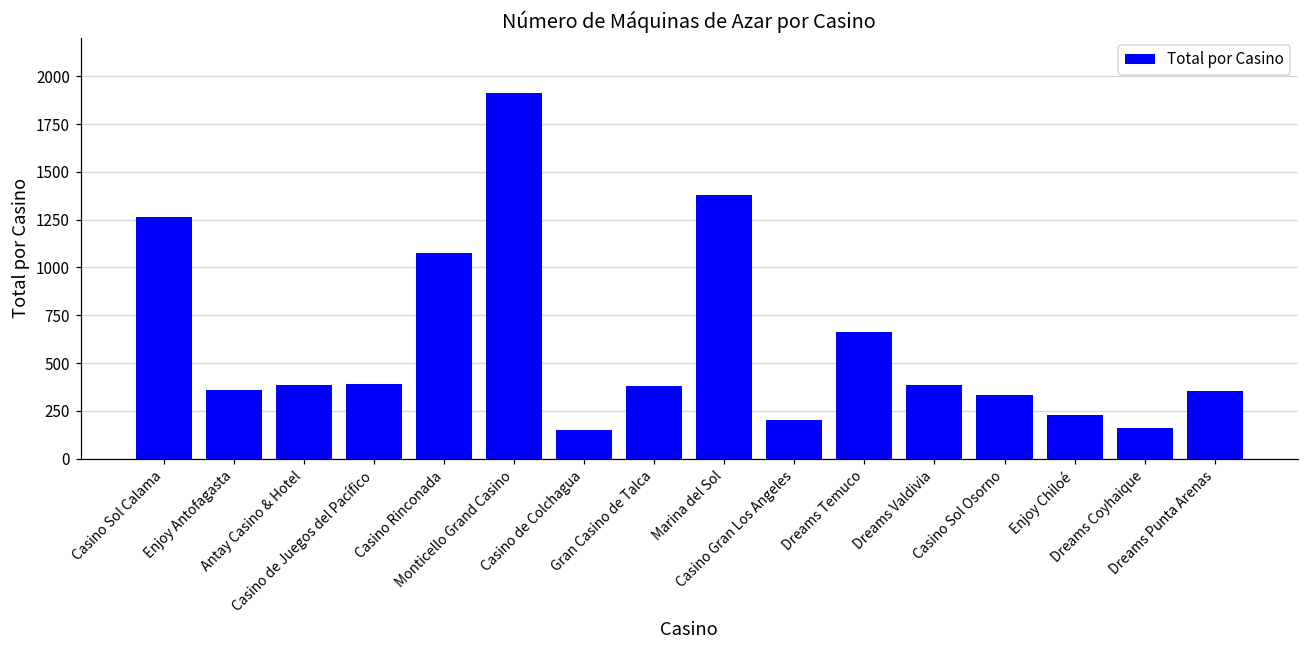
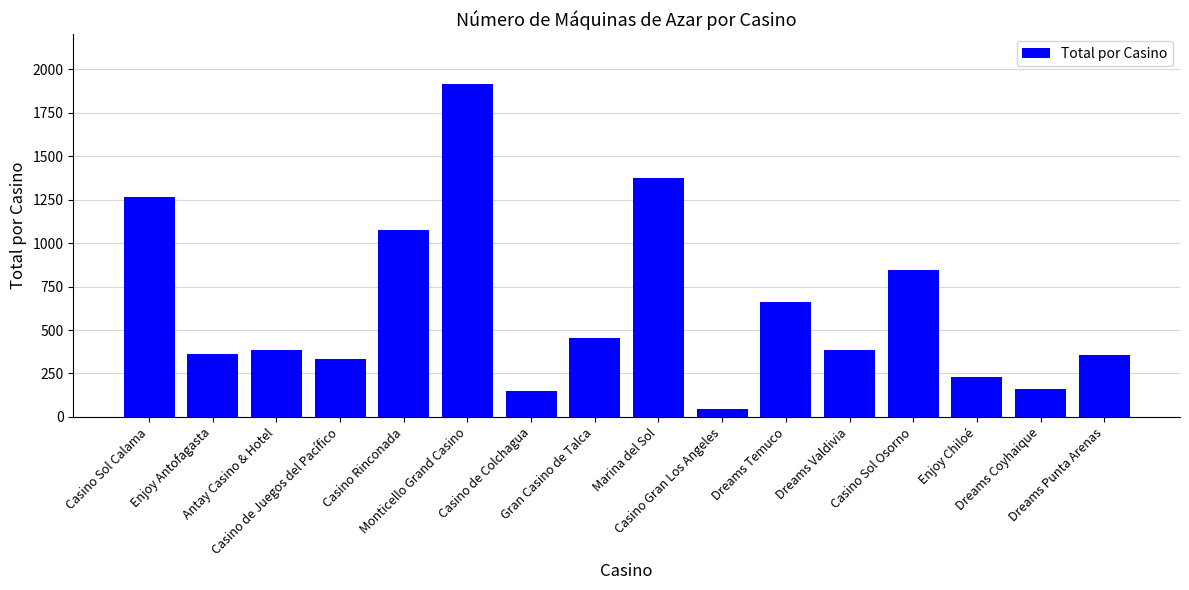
  {
    "Casino Sol Calama": 1270,
    "Enjoy Antofagasta": 360,
    "Antay Casino & Hotel": 390,
-   "Casino de Juegos del Pacífico": 390,
+   "Casino de Juegos del Pacífico": 340,
    "Casino Rinconada": 1080,
    "Monticello Grand Casino": 1920,
    "Casino de Colchagua": 150,
-   "Gran Casino de Talca": 380,
+   "Gran Casino de Talca": 450,
    "Marina del Sol": 1380,
-   "Casino Gran Los Angeles": 200,
+   "Casino Gran Los Angeles": 50,
    "Dreams Temuco": 660,
    "Dreams Valdivia": 380,
-   "Casino Sol Osorno": 330,
+   "Casino Sol Osorno": 850,
    "Enjoy Chiloé": 230,
    "Dreams Coyhaique": 160,
    "Dreams Punta Arenas": 350
  }
